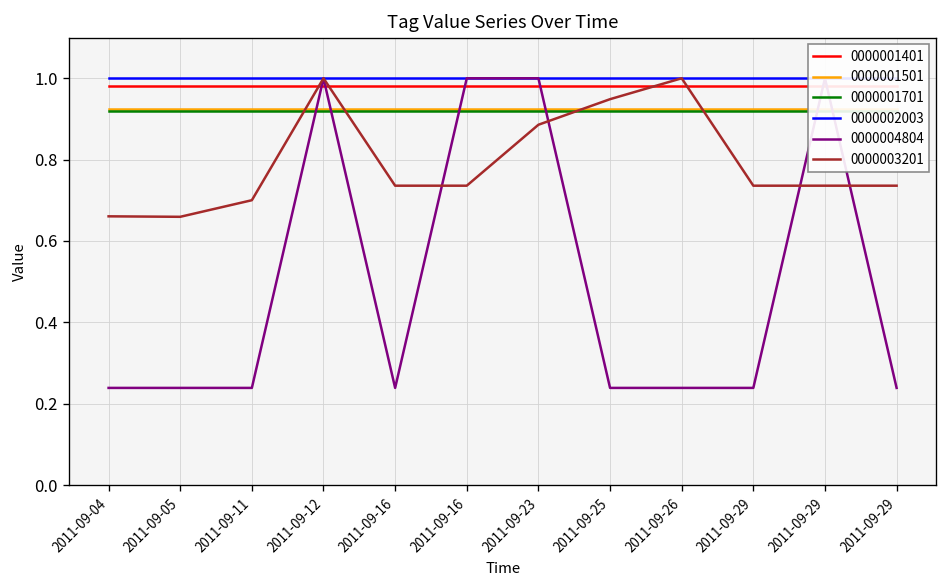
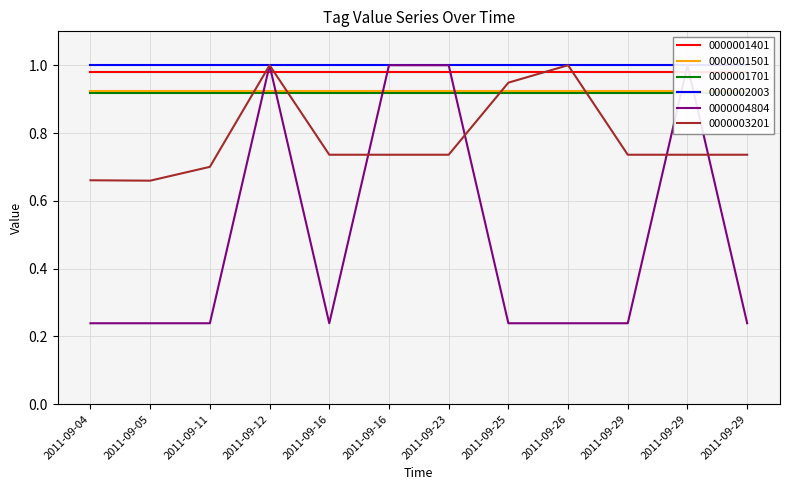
  {
    "0000001401": {
      "2011-09-04": 0.98,
      "2011-09-05": 0.98,
      "2011-09-11": 0.98,
      "2011-09-12": 0.98,
      "2011-09-23": 0.98,
      "2011-09-25": 0.98,
      "2011-09-26": 0.98
    },
    "0000002003": {
      "2011-09-04": 1.00,
      "2011-09-05": 1.00,
      "2011-09-11": 1.00,
      "2011-09-25": 1.00
    },
    "0000004804": {
      "2011-09-04": 0.24,
      "2011-09-05": 0.24,
      "2011-09-11": 0.24,
      "2011-09-25": 0.24,
      "2011-09-26": 0.24
    },
    "0000003201": {
      "2011-09-04": 0.66,
      "2011-09-05": 0.66,
      "2011-09-11": 0.70,
-     "2011-09-23": 0.89,
+     "2011-09-23": 0.74,
      "2011-09-25": 0.95
    }
  }
